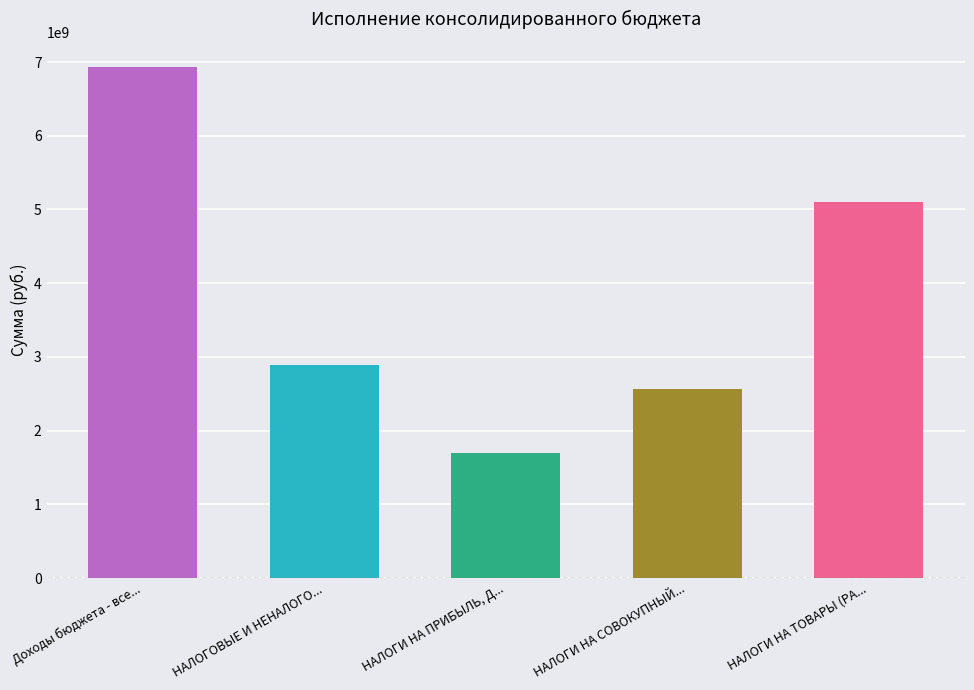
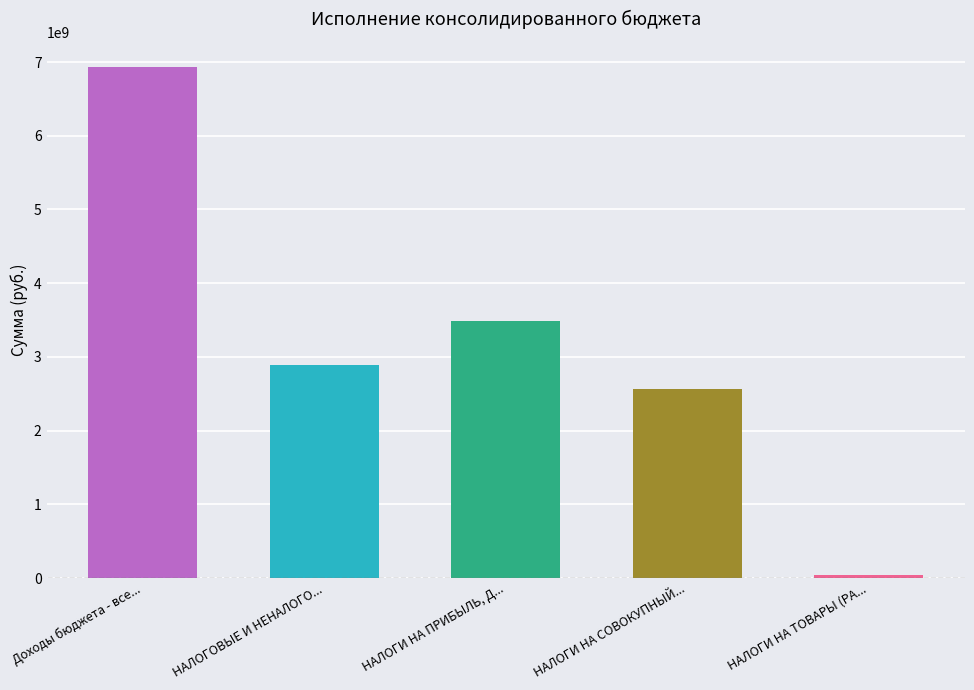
  {
    "Доходы бюджета - все...": 6900000000,
    "НАЛОГОВЫЕ И НЕНАЛОГО...": 2900000000,
-   "НАЛОГИ НА ПРИБЫЛЬ, Д...": 1700000000,
+   "НАЛОГИ НА ПРИБЫЛЬ, Д...": 3500000000,
    "НАЛОГИ НА СОВОКУПНЫЙ...": 2600000000,
-   "НАЛОГИ НА ТОВАРЫ (РА...": 5100000000
+   "НАЛОГИ НА ТОВАРЫ (РА...": 0
  }
